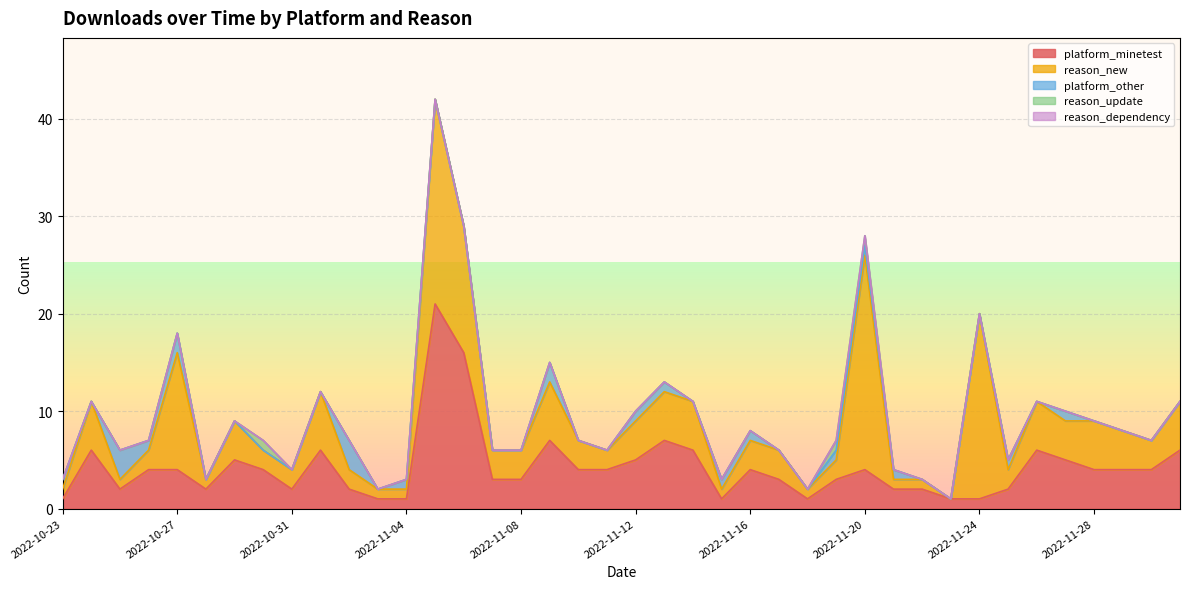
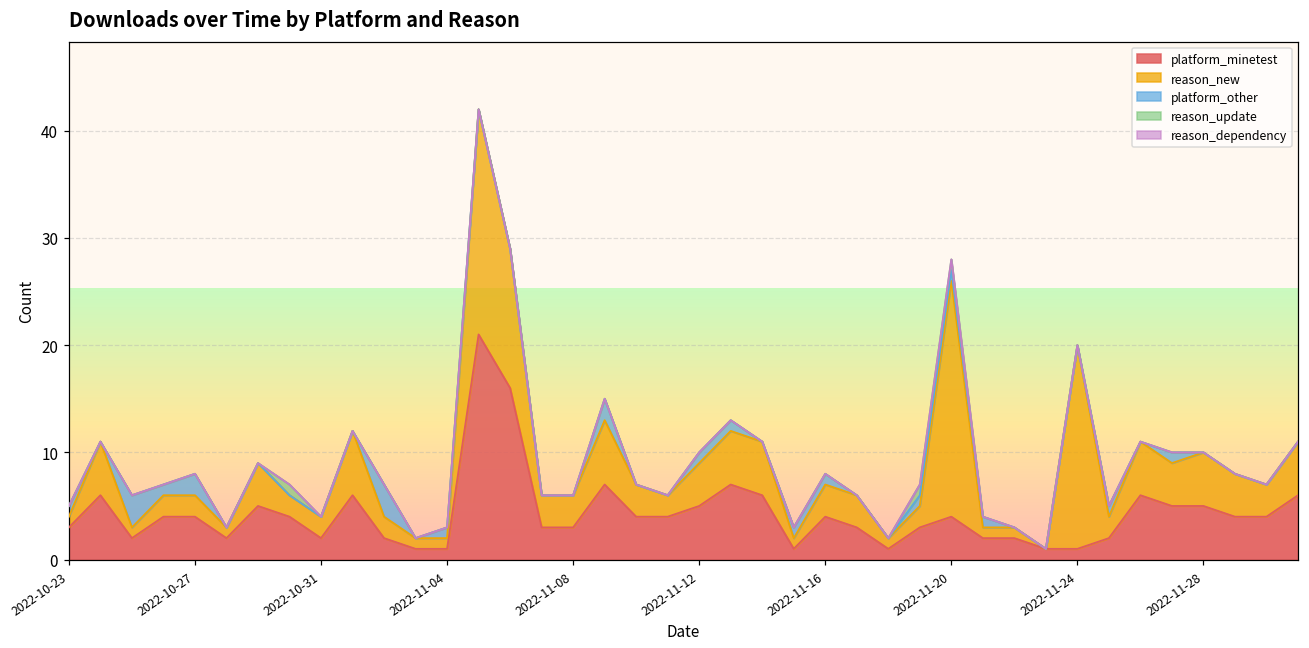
  {
    "platform_minetest": {
-     "2022-10-23": 1,
+     "2022-10-23": 3,
      "2022-10-27": 4,
      "2022-10-31": 2,
      "2022-11-04": 1,
      "2022-11-08": 3,
      "2022-11-12": 5,
      "2022-11-16": 4,
      "2022-11-20": 4,
      "2022-11-24": 1,
-     "2022-11-28": 4
+     "2022-11-28": 5
    },
    "reason_new": {
      "2022-10-23": 1,
-     "2022-10-27": 12,
+     "2022-10-27": 2,
      "2022-11-04": 1,
      "2022-11-12": 4,
      "2022-11-16": 3,
      "2022-11-20": 22
    },
    "platform_other": {
      "2022-11-20": 1
    }
  }
